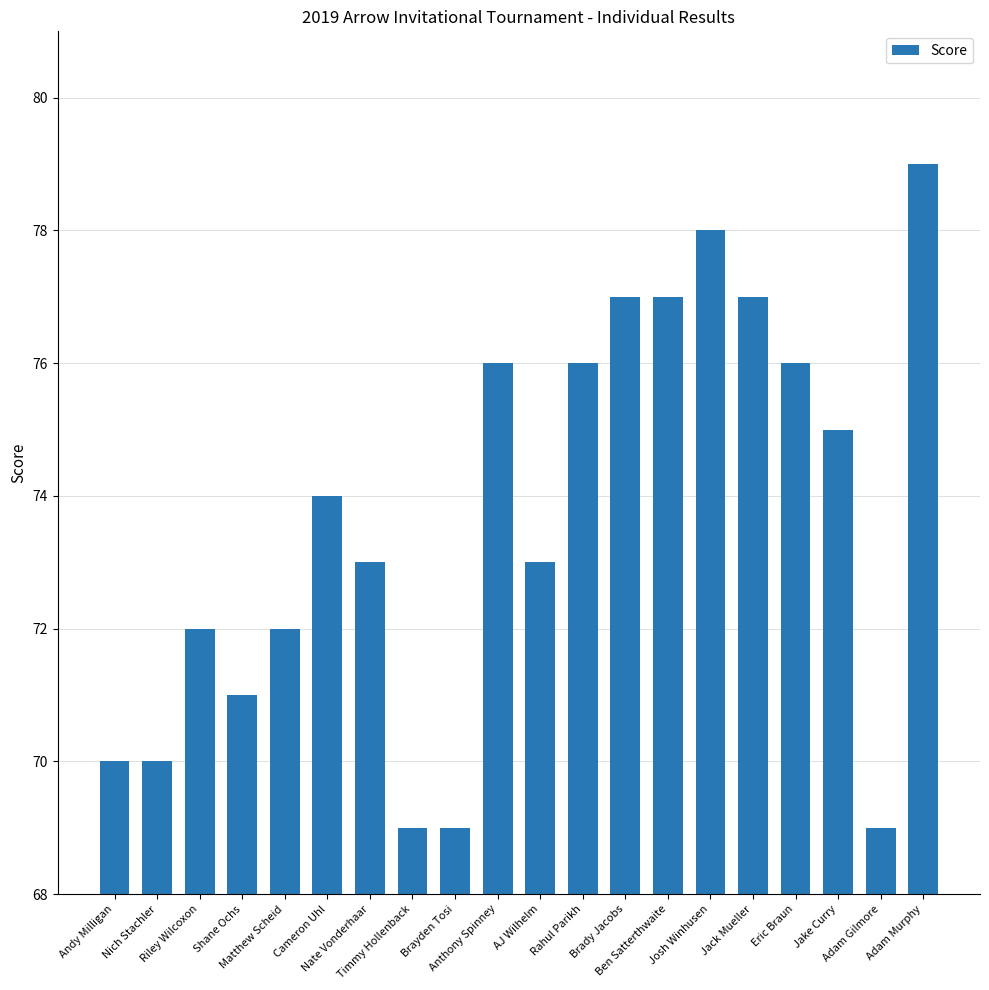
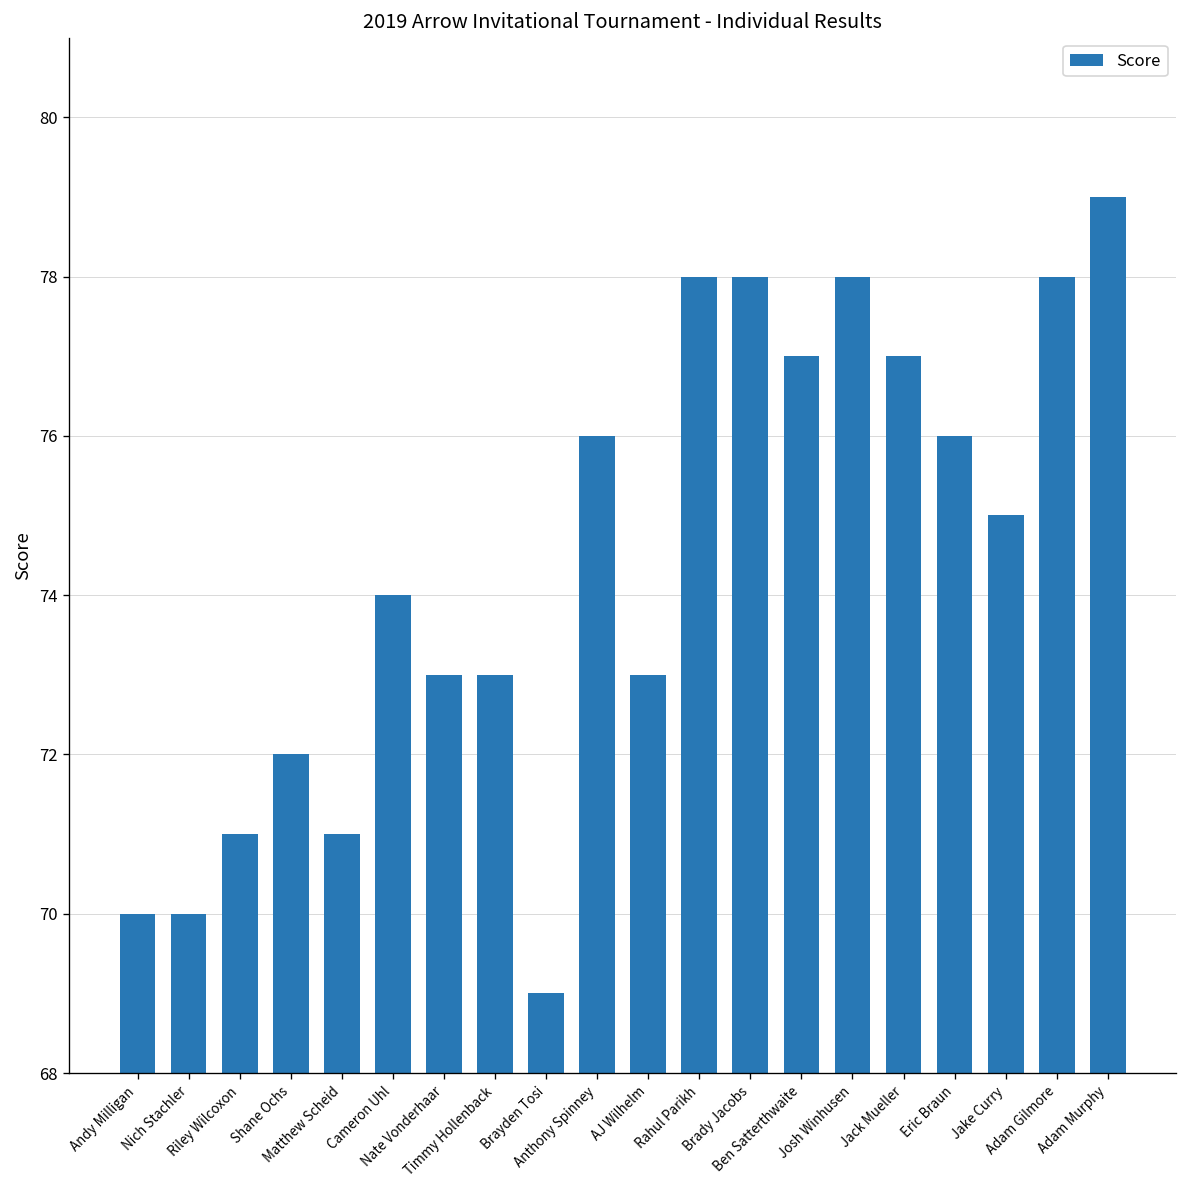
  {
    "Andy Milligan": 70,
    "Nich Stachler": 70,
-   "Riley Wilcoxon": 72,
-   "Shane Ochs": 71,
-   "Matthew Scheid": 72,
+   "Riley Wilcoxon": 71,
+   "Shane Ochs": 72,
+   "Matthew Scheid": 71,
    "Cameron Uhl": 74,
    "Nate Vonderhaar": 73,
-   "Timmy Hollenback": 69,
+   "Timmy Hollenback": 73,
    "Brayden Tosi": 69,
    "Anthony Spinney": 76,
    "AJ Wilhelm": 73,
-   "Rahul Parikh": 76,
-   "Brady Jacobs": 77,
+   "Rahul Parikh": 78,
+   "Brady Jacobs": 78,
    "Ben Satterthwaite": 77,
    "Josh Winhusen": 78,
    "Jack Mueller": 77,
    "Eric Braun": 76,
    "Jake Curry": 75,
-   "Adam Gilmore": 69,
+   "Adam Gilmore": 78,
    "Adam Murphy": 79
  }
